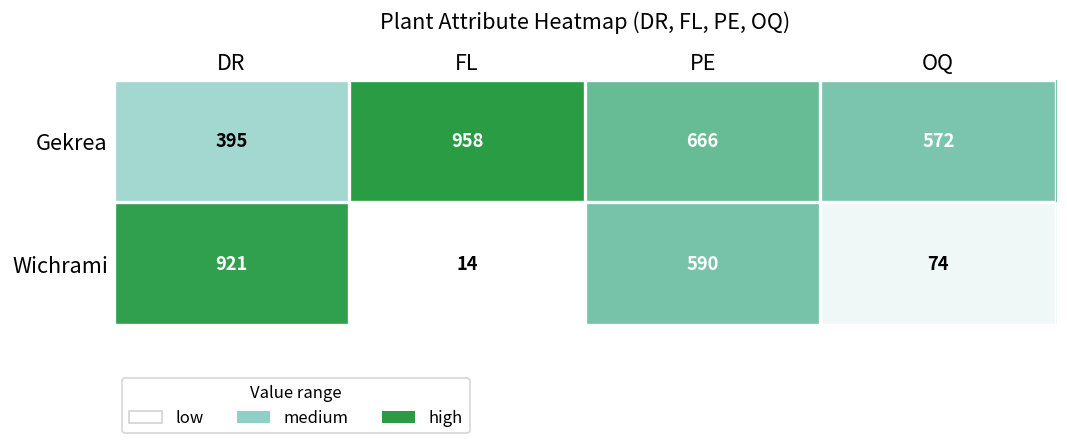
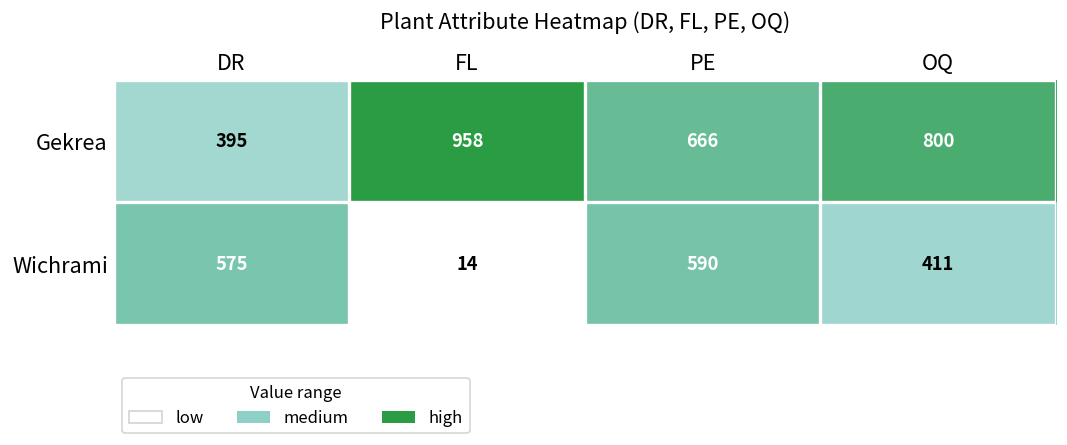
  {
    "Gekrea": {
      "DR": 395,
      "FL": 958,
      "PE": 666,
-     "OQ": 572
+     "OQ": 800
    },
    "Wichrami": {
-     "DR": 921,
+     "DR": 575,
      "FL": 14,
      "PE": 590,
-     "OQ": 74
+     "OQ": 411
    }
  }
